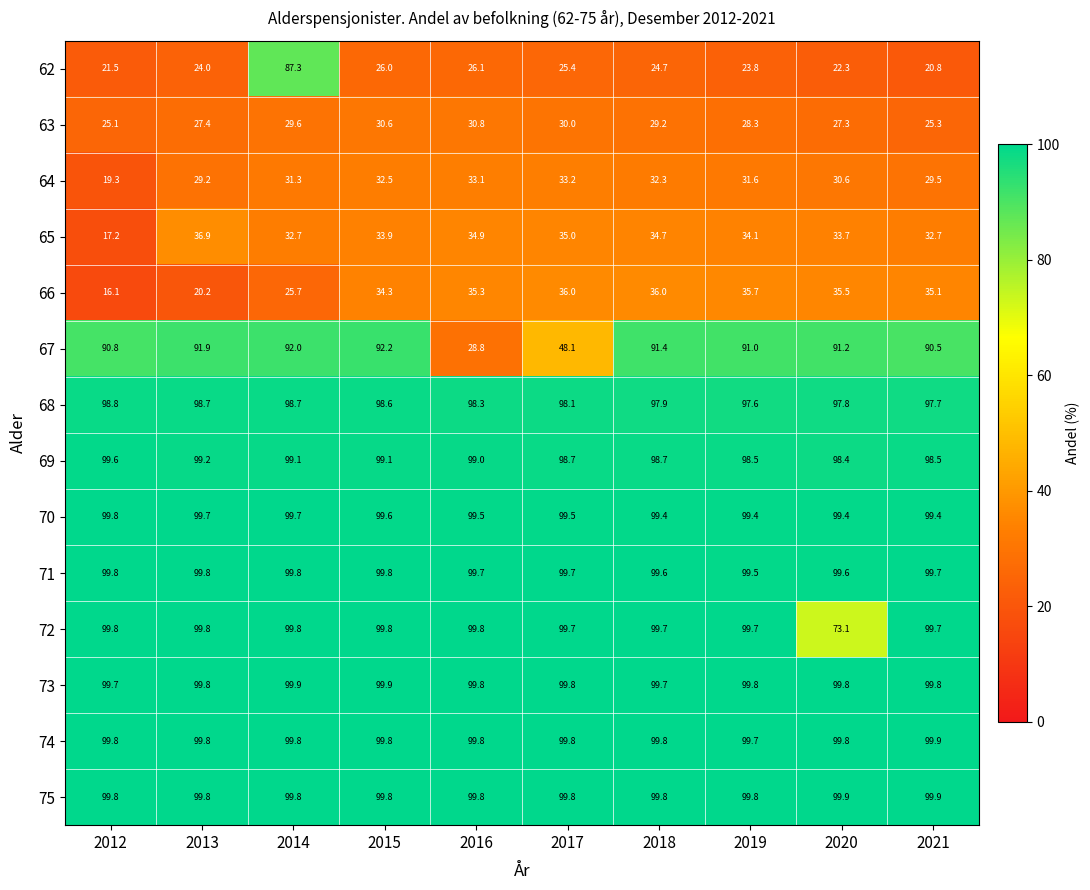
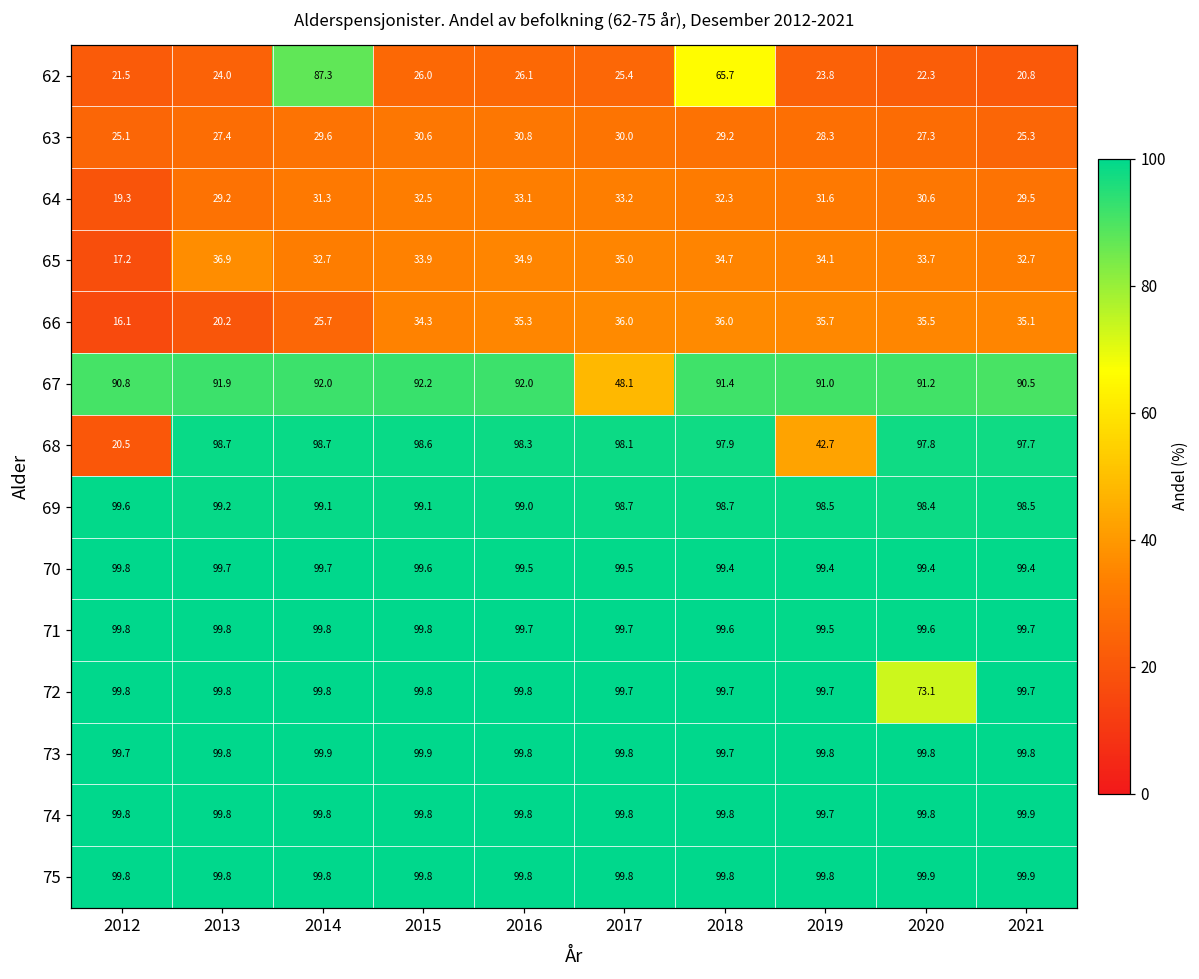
  {
    "62": {
      "2012": 21.5,
      "2013": 24.0,
      "2014": 87.3,
      "2015": 26.0,
      "2016": 26.1,
      "2017": 25.4,
-     "2018": 24.7,
+     "2018": 65.7,
      "2019": 23.8,
      "2020": 22.3,
      "2021": 20.8
    },
    "63": {
      "2012": 25.1,
      "2013": 27.4,
      "2014": 29.6,
      "2015": 30.6,
      "2016": 30.8,
      "2017": 30.0,
      "2018": 29.2,
      "2019": 28.3,
      "2020": 27.3,
      "2021": 25.3
    },
    "64": {
      "2012": 19.3,
      "2013": 29.2,
      "2014": 31.3,
      "2015": 32.5,
      "2016": 33.1,
      "2017": 33.2,
      "2018": 32.3,
      "2019": 31.6,
      "2020": 30.6,
      "2021": 29.5
    },
    "65": {
      "2012": 17.2,
      "2013": 36.9,
      "2014": 32.7,
      "2015": 33.9,
      "2016": 34.9,
      "2017": 35.0,
      "2018": 34.7,
      "2019": 34.1,
      "2020": 33.7,
      "2021": 32.7
    },
    "66": {
      "2012": 16.1,
      "2013": 20.2,
      "2014": 25.7,
      "2015": 34.3,
      "2016": 35.3,
      "2017": 36.0,
      "2018": 36.0,
      "2019": 35.7,
      "2020": 35.5,
      "2021": 35.1
    },
    "67": {
      "2012": 90.8,
      "2013": 91.9,
      "2014": 92.0,
      "2015": 92.2,
-     "2016": 28.8,
+     "2016": 92.0,
      "2017": 48.1,
      "2018": 91.4,
      "2019": 91.0,
      "2020": 91.2,
      "2021": 90.5
    },
    "68": {
-     "2012": 98.8,
+     "2012": 20.5,
      "2013": 98.7,
      "2014": 98.7,
      "2015": 98.6,
      "2016": 98.3,
      "2017": 98.1,
      "2018": 97.9,
-     "2019": 97.6,
+     "2019": 42.7,
      "2020": 97.8,
      "2021": 97.7
    },
    "69": {
      "2012": 99.6,
      "2013": 99.2,
      "2014": 99.1,
      "2015": 99.1,
      "2016": 99.0,
      "2017": 98.7,
      "2018": 98.7,
      "2019": 98.5,
      "2020": 98.4,
      "2021": 98.5
    },
    "70": {
      "2012": 99.8,
      "2013": 99.7,
      "2014": 99.7,
      "2015": 99.6,
      "2016": 99.5,
      "2017": 99.5,
      "2018": 99.4,
      "2019": 99.4,
      "2020": 99.4,
      "2021": 99.4
    },
    "71": {
      "2012": 99.8,
      "2013": 99.8,
      "2014": 99.8,
      "2015": 99.8,
      "2016": 99.7,
      "2017": 99.7,
      "2018": 99.6,
      "2019": 99.5,
      "2020": 99.6,
      "2021": 99.7
    },
    "72": {
      "2012": 99.8,
      "2013": 99.8,
      "2014": 99.8,
      "2015": 99.8,
      "2016": 99.8,
      "2017": 99.7,
      "2018": 99.7,
      "2019": 99.7,
      "2020": 73.1,
      "2021": 99.7
    },
    "73": {
      "2012": 99.7,
      "2013": 99.8,
      "2014": 99.9,
      "2015": 99.9,
      "2016": 99.8,
      "2017": 99.8,
      "2018": 99.7,
      "2019": 99.8,
      "2020": 99.8,
      "2021": 99.8
    },
    "74": {
      "2012": 99.8,
      "2013": 99.8,
      "2014": 99.8,
      "2015": 99.8,
      "2016": 99.8,
      "2017": 99.8,
      "2018": 99.8,
      "2019": 99.7,
      "2020": 99.8,
      "2021": 99.9
    },
    "75": {
      "2012": 99.8,
      "2013": 99.8,
      "2014": 99.8,
      "2015": 99.8,
      "2016": 99.8,
      "2017": 99.8,
      "2018": 99.8,
      "2019": 99.8,
      "2020": 99.9,
      "2021": 99.9
    }
  }
